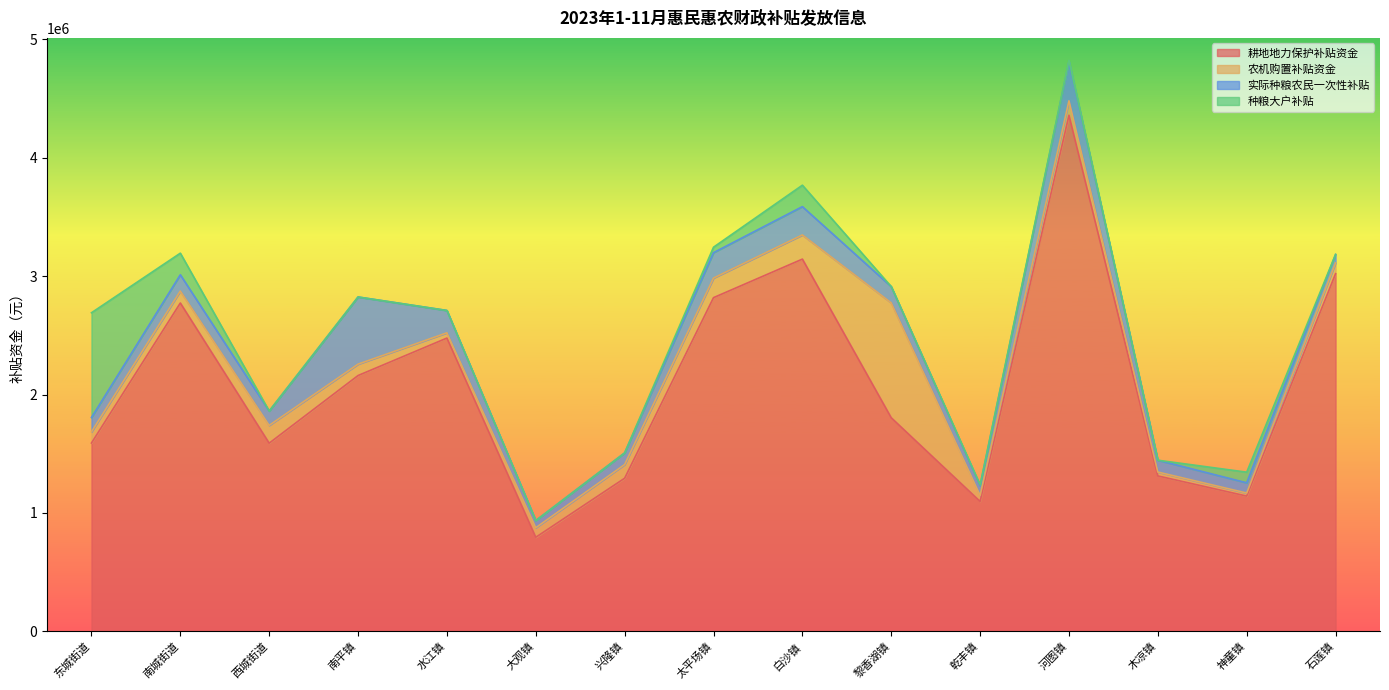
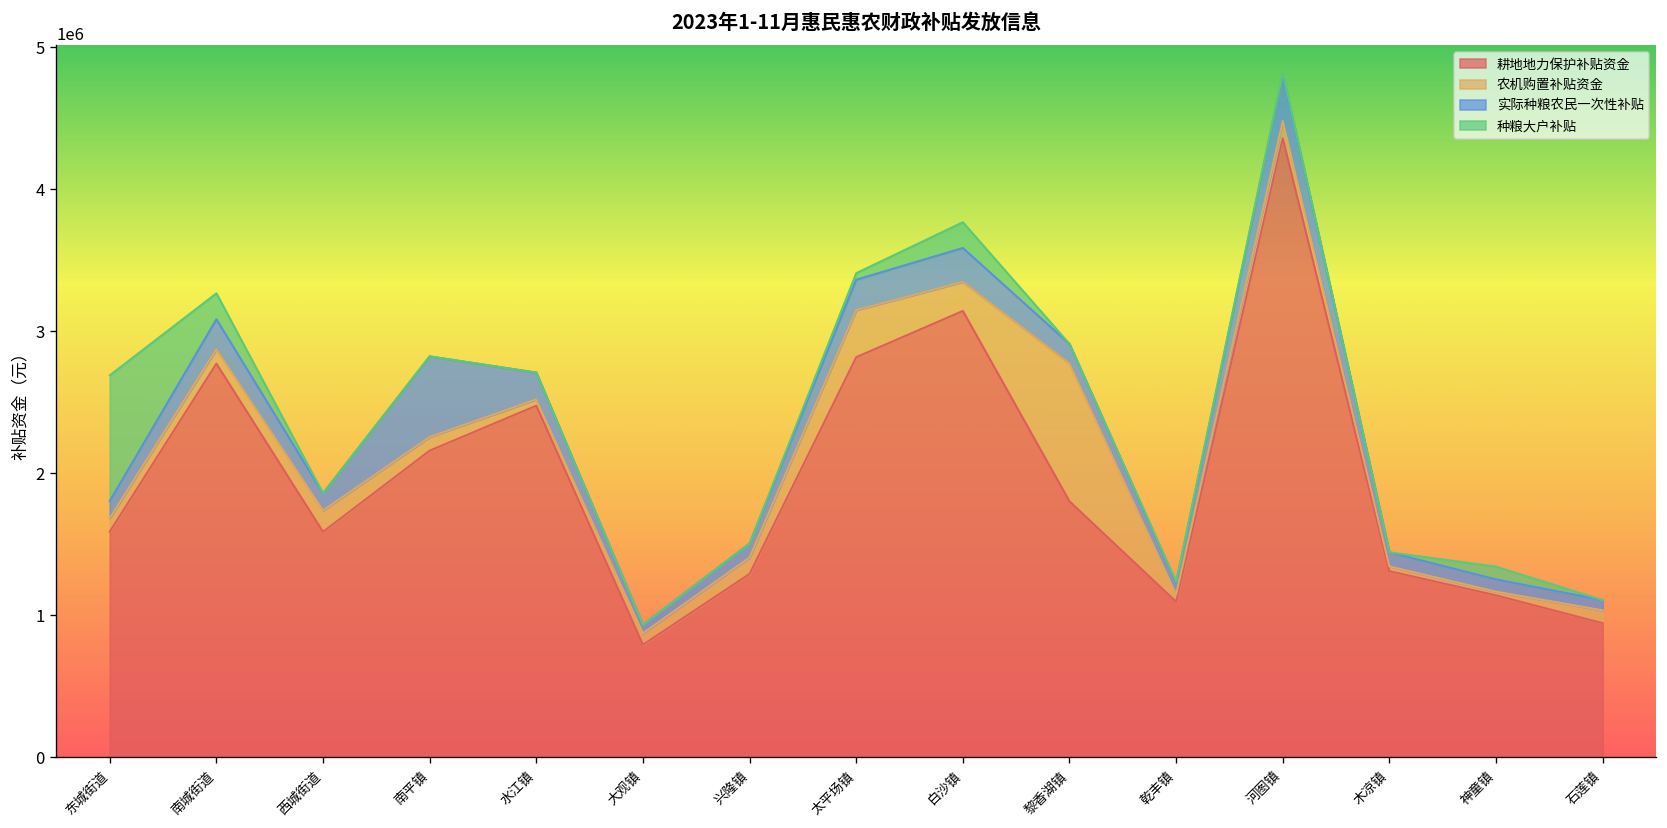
  {
    "耕地地力保护补贴资金": {
      "东城街道": 1590000,
      "南城街道": 2770000,
      "西城街道": 1590000,
      "南平镇": 2160000,
      "水江镇": 2480000,
      "大观镇": 790000,
      "兴隆镇": 1290000,
      "太平场镇": 2820000,
      "白沙镇": 3140000,
      "黎香湖镇": 1800000,
      "乾丰镇": 1100000,
      "河图镇": 4360000,
      "木凉镇": 1310000,
      "神童镇": 1140000,
-     "石莲镇": 3020000
+     "石莲镇": 950000
    },
    "农机购置补贴资金": {
      "东城街道": 90000,
      "南城街道": 100000,
      "西城街道": 150000,
      "南平镇": 100000,
      "水江镇": 40000,
      "大观镇": 80000,
      "兴隆镇": 120000,
-     "太平场镇": 170000,
+     "太平场镇": 330000,
      "白沙镇": 200000,
      "黎香湖镇": 970000,
      "乾丰镇": 50000,
      "河图镇": 120000,
      "木凉镇": 30000,
      "神童镇": 30000,
      "石莲镇": 90000
    },
    "实际种粮农民一次性补贴": {
      "东城街道": 120000,
-     "南城街道": 140000,
+     "南城街道": 210000,
      "太平场镇": 210000,
      "白沙镇": 240000,
      "神童镇": 90000
    },
    "种粮大户补贴": {
      "东城街道": 890000,
      "南城街道": 180000,
      "太平场镇": 50000,
      "白沙镇": 180000,
      "神童镇": 90000
    }
  }
